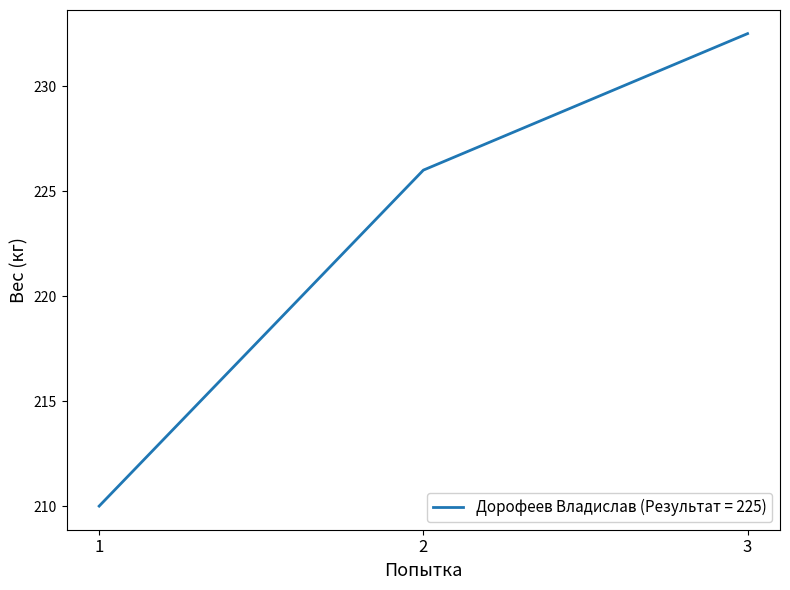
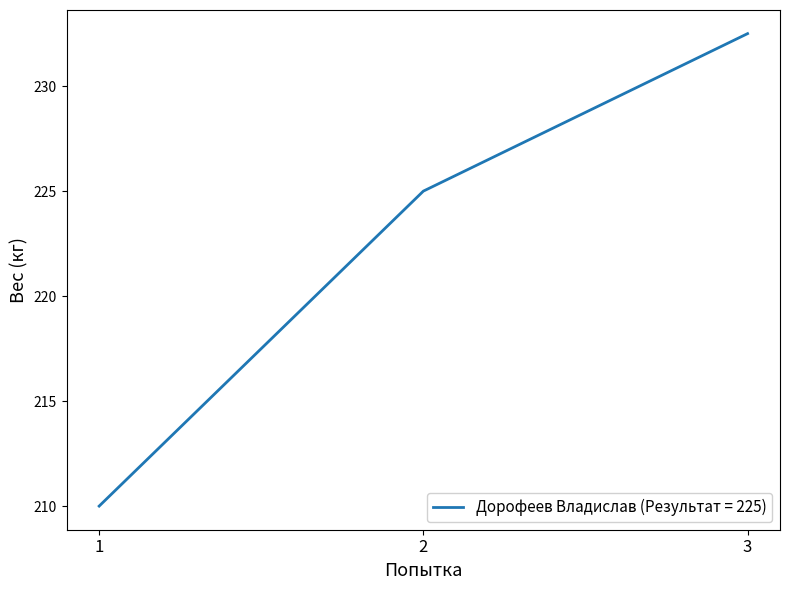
  {
    "1": 210,
-   "2": 226,
+   "2": 225,
    "3": 232.5
  }
